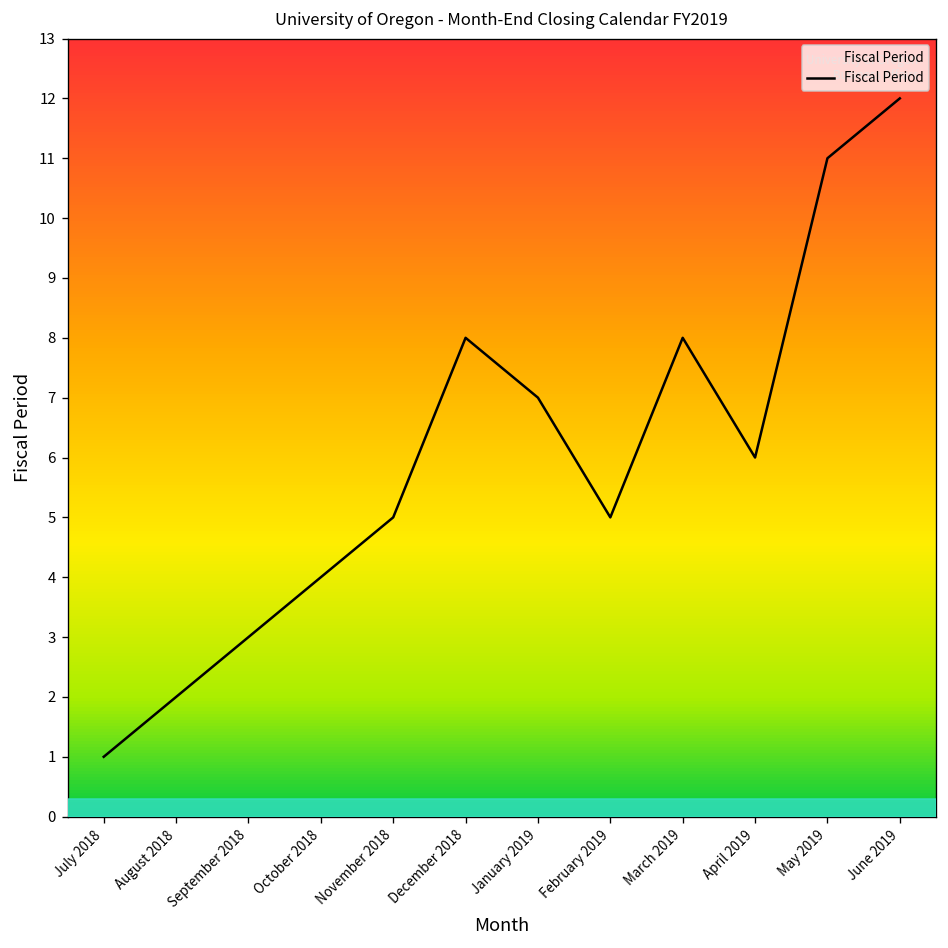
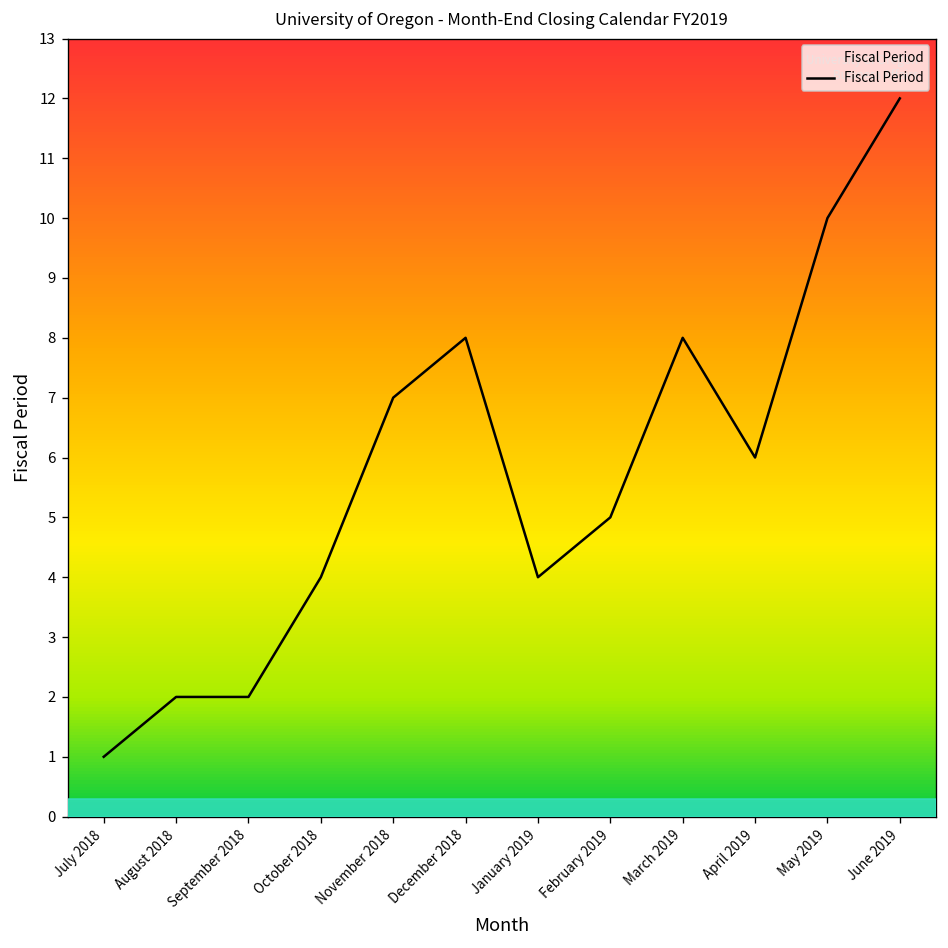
  {
    "July 2018": 1,
    "August 2018": 2,
-   "September 2018": 3,
+   "September 2018": 2,
    "October 2018": 4,
-   "November 2018": 5,
+   "November 2018": 7,
    "December 2018": 8,
-   "January 2019": 7,
+   "January 2019": 4,
    "February 2019": 5,
    "March 2019": 8,
    "April 2019": 6,
-   "May 2019": 11,
+   "May 2019": 10,
    "June 2019": 12
  }
